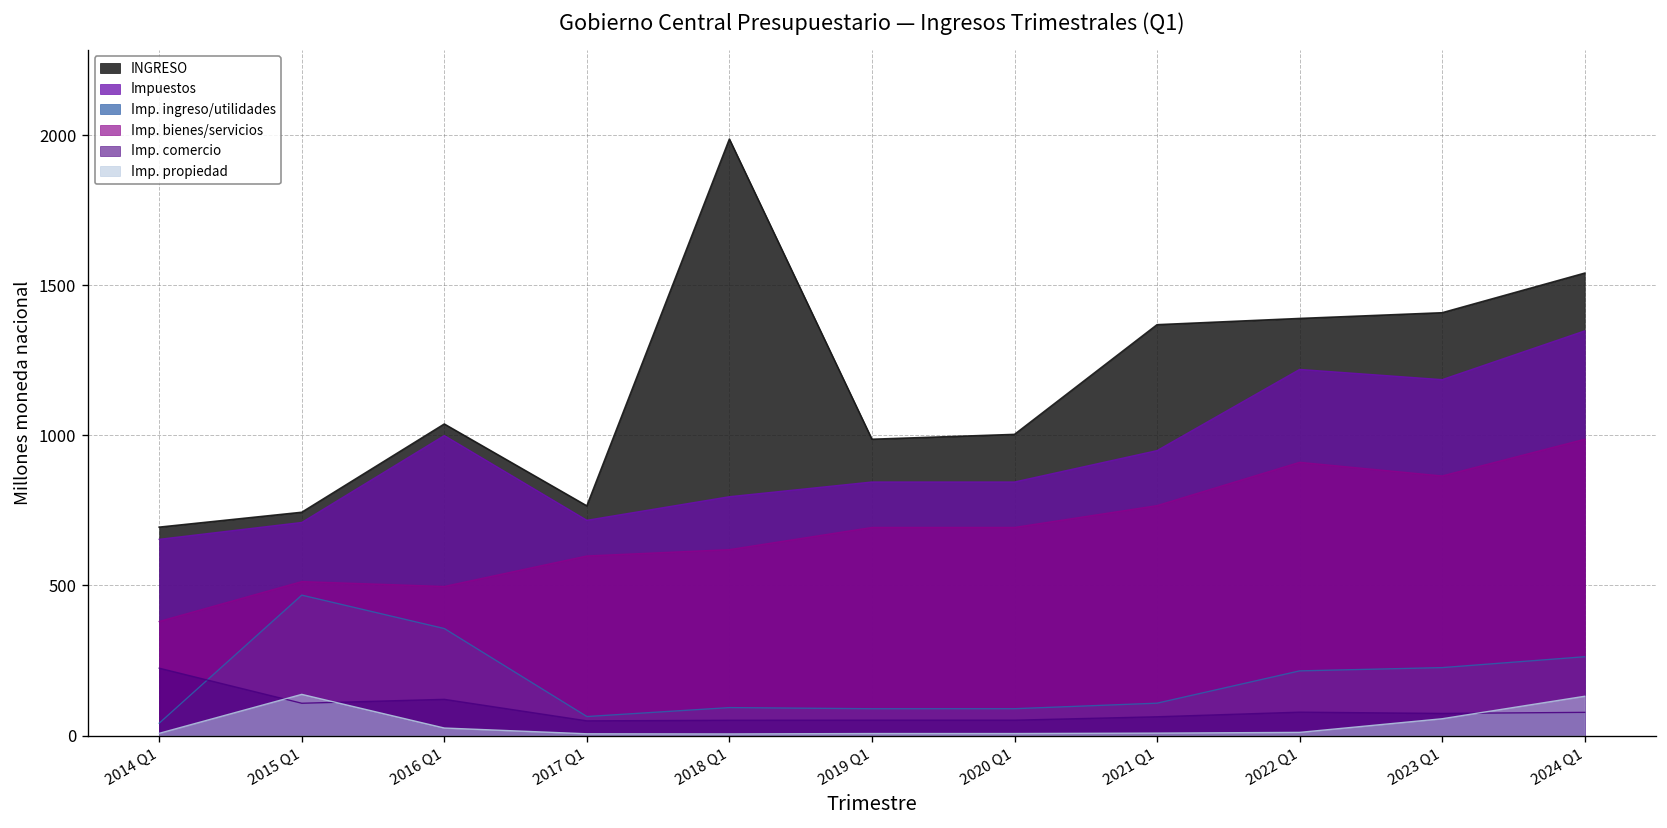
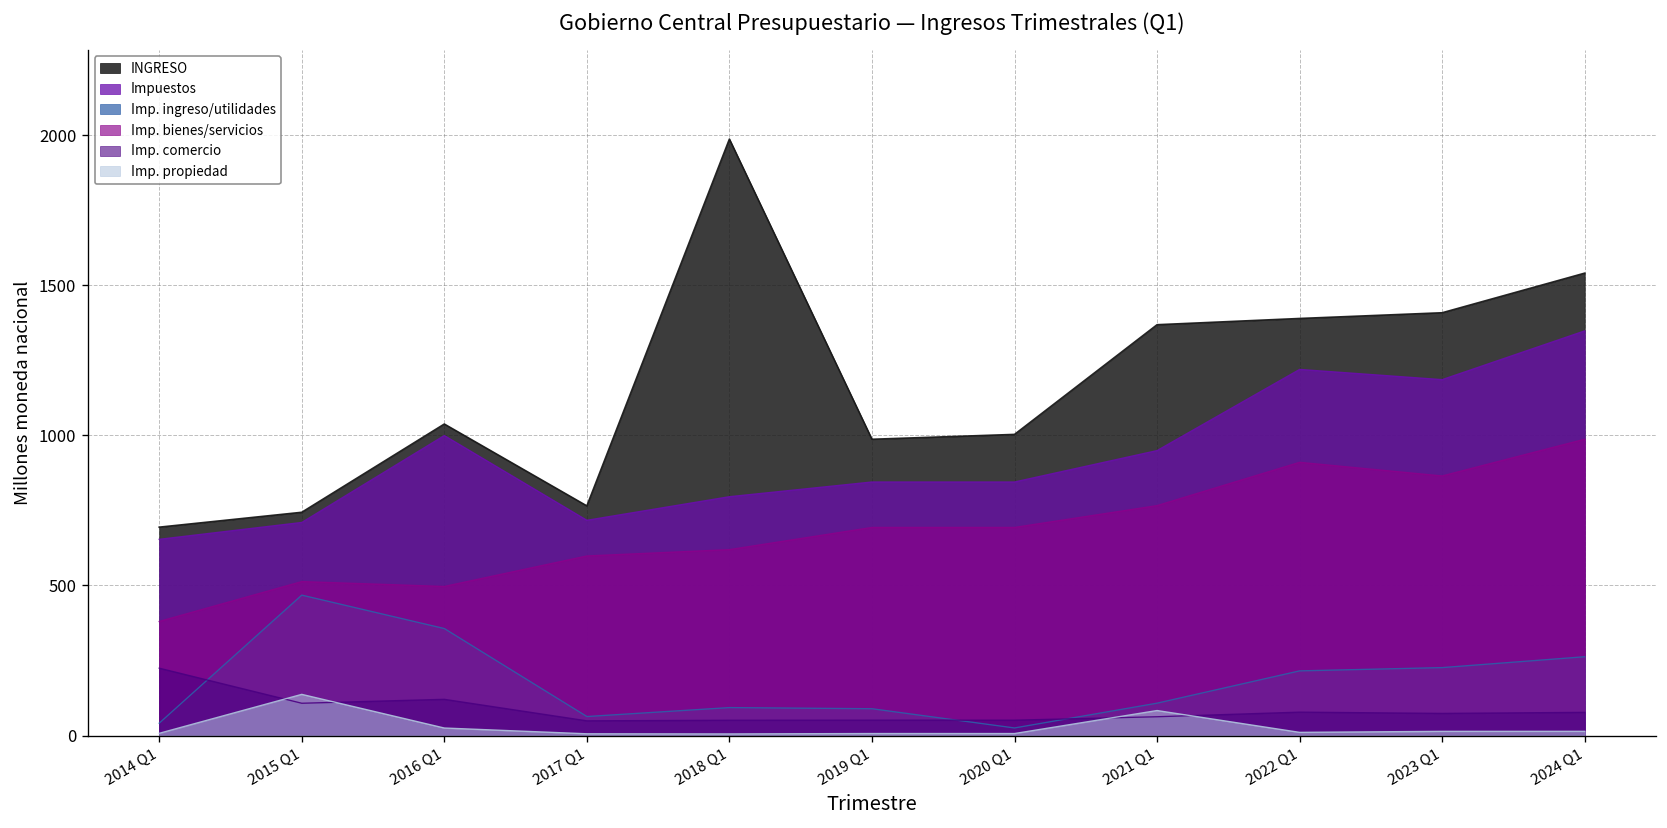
  {
    "INGRESO": {
      "2014 Q1": 690,
      "2015 Q1": 740,
      "2016 Q1": 1040,
      "2017 Q1": 770,
      "2018 Q1": 1990,
      "2019 Q1": 990,
      "2020 Q1": 1000,
      "2021 Q1": 1370,
      "2022 Q1": 1390,
      "2023 Q1": 1410,
      "2024 Q1": 1540
    },
    "Imp. ingreso/utilidades": {
      "2014 Q1": 40,
      "2015 Q1": 470,
      "2016 Q1": 360,
      "2017 Q1": 60,
      "2018 Q1": 90,
      "2019 Q1": 90,
-     "2020 Q1": 90,
+     "2020 Q1": 30,
      "2021 Q1": 110,
      "2022 Q1": 220,
      "2023 Q1": 230,
      "2024 Q1": 260
    },
    "Imp. propiedad": {
      "2014 Q1": 10,
      "2015 Q1": 140,
      "2016 Q1": 30,
      "2017 Q1": 10,
      "2018 Q1": 10,
      "2019 Q1": 10,
      "2020 Q1": 10,
-     "2021 Q1": 10,
+     "2021 Q1": 80,
      "2022 Q1": 10,
-     "2023 Q1": 60,
-     "2024 Q1": 130
+     "2023 Q1": 10,
+     "2024 Q1": 10
    }
  }
